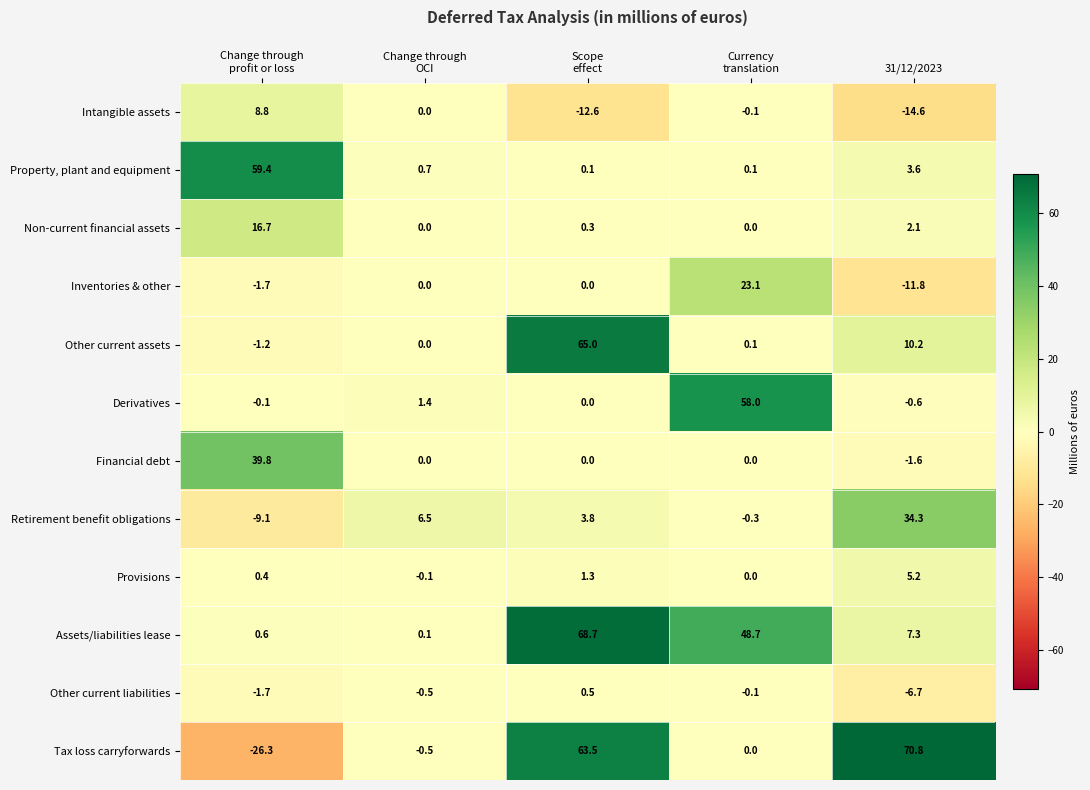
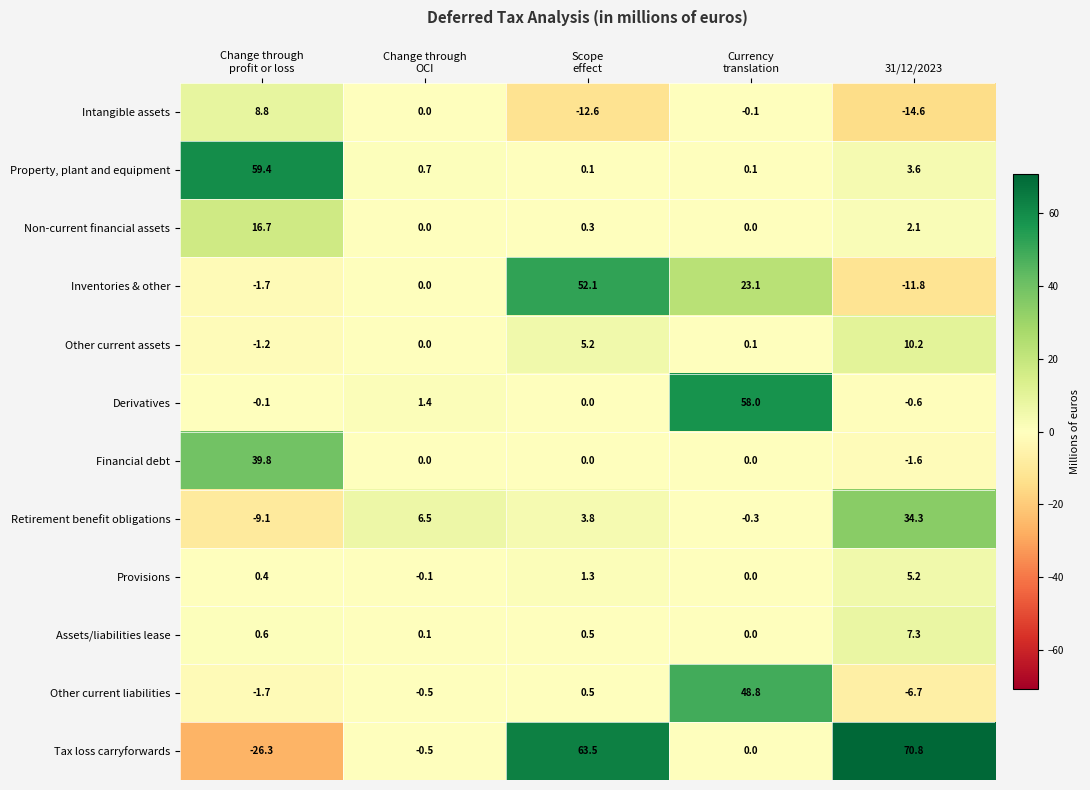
  {
    "Intangible assets": {
      "Change through profit or loss": 8.8,
      "Change through OCI": 0.0,
      "Scope effect": -12.6,
      "Currency translation": -0.1,
      "31/12/2023": -14.6
    },
    "Property, plant and equipment": {
      "Change through profit or loss": 59.4,
      "Change through OCI": 0.7,
      "Scope effect": 0.1,
      "Currency translation": 0.1,
      "31/12/2023": 3.6
    },
    "Non-current financial assets": {
      "Change through profit or loss": 16.7,
      "Change through OCI": 0.0,
      "Scope effect": 0.3,
      "Currency translation": 0.0,
      "31/12/2023": 2.1
    },
    "Inventories & other": {
      "Change through profit or loss": -1.7,
      "Change through OCI": 0.0,
-     "Scope effect": 0.0,
+     "Scope effect": 52.1,
      "Currency translation": 23.1,
      "31/12/2023": -11.8
    },
    "Other current assets": {
      "Change through profit or loss": -1.2,
      "Change through OCI": 0.0,
-     "Scope effect": 65.0,
+     "Scope effect": 5.2,
      "Currency translation": 0.1,
      "31/12/2023": 10.2
    },
    "Derivatives": {
      "Change through profit or loss": -0.1,
      "Change through OCI": 1.4,
      "Scope effect": 0.0,
      "Currency translation": 58.0,
      "31/12/2023": -0.6
    },
    "Financial debt": {
      "Change through profit or loss": 39.8,
      "Change through OCI": 0.0,
      "Scope effect": 0.0,
      "Currency translation": 0.0,
      "31/12/2023": -1.6
    },
    "Retirement benefit obligations": {
      "Change through profit or loss": -9.1,
      "Change through OCI": 6.5,
      "Scope effect": 3.8,
      "Currency translation": -0.3,
      "31/12/2023": 34.3
    },
    "Provisions": {
      "Change through profit or loss": 0.4,
      "Change through OCI": -0.1,
      "Scope effect": 1.3,
      "Currency translation": 0.0,
      "31/12/2023": 5.2
    },
    "Assets/liabilities lease": {
      "Change through profit or loss": 0.6,
      "Change through OCI": 0.1,
-     "Scope effect": 68.7,
-     "Currency translation": 48.7,
+     "Scope effect": 0.5,
+     "Currency translation": 0.0,
      "31/12/2023": 7.3
    },
    "Other current liabilities": {
      "Change through profit or loss": -1.7,
      "Change through OCI": -0.5,
      "Scope effect": 0.5,
-     "Currency translation": -0.1,
+     "Currency translation": 48.8,
      "31/12/2023": -6.7
    },
    "Tax loss carryforwards": {
      "Change through profit or loss": -26.3,
      "Change through OCI": -0.5,
      "Scope effect": 63.5,
      "Currency translation": 0.0,
      "31/12/2023": 70.8
    }
  }
